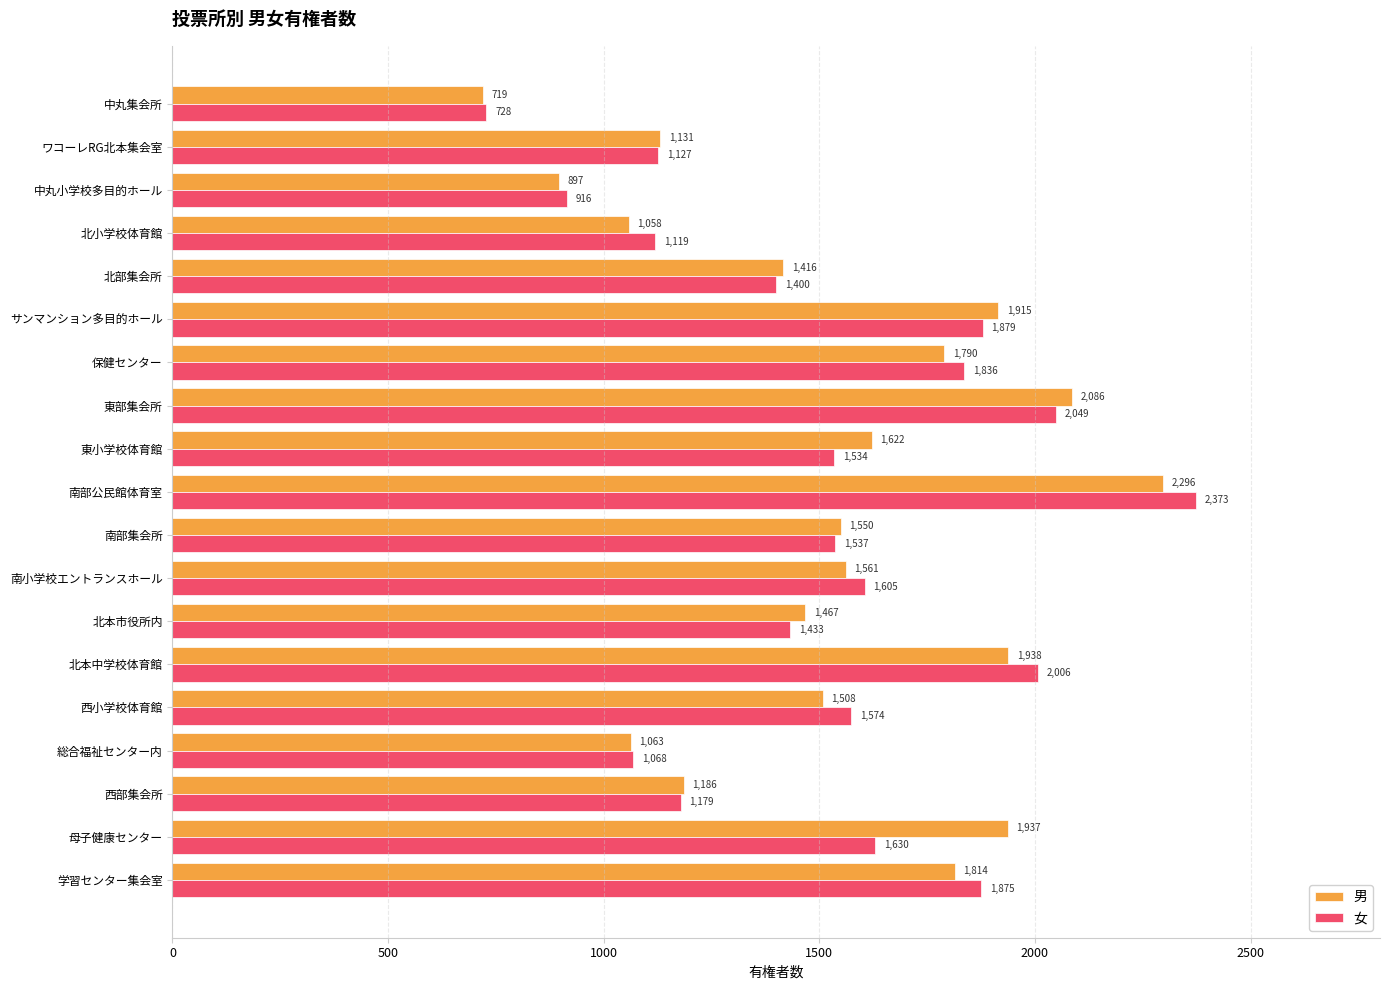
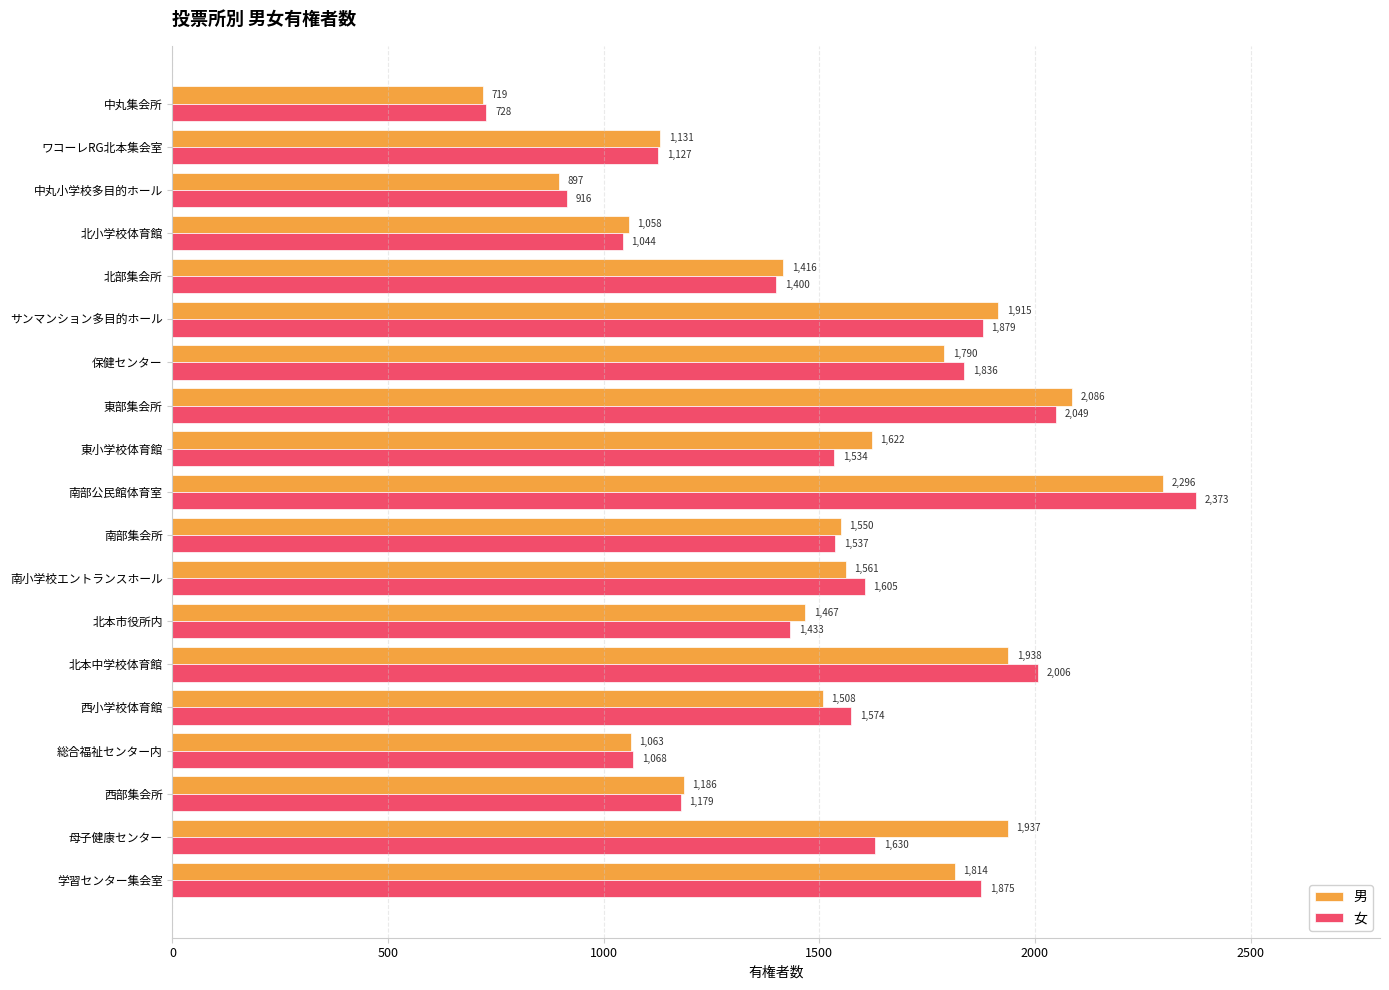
  {
    "男": {
      "中丸集会所": "719",
      "ワコーレRG北本集会室": "1,131",
      "中丸小学校多目的ホール": "897",
      "北小学校体育館": "1,058",
      "北部集会所": "1,416",
      "サンマンション多目的ホール": "1,915",
      "保健センター": "1,790",
      "東部集会所": "2,086",
      "東小学校体育館": "1,622",
      "南部公民館体育室": "2,296",
      "南部集会所": "1,550",
      "南小学校エントランスホール": "1,561",
      "北本市役所内": "1,467",
      "北本中学校体育館": "1,938",
      "西小学校体育館": "1,508",
      "総合福祉センター内": "1,063",
      "西部集会所": "1,186",
      "母子健康センター": "1,937",
      "学習センター集会室": "1,814"
    },
    "女": {
      "中丸集会所": "728",
      "ワコーレRG北本集会室": "1,127",
      "中丸小学校多目的ホール": "916",
-     "北小学校体育館": "1,119",
+     "北小学校体育館": "1,044",
      "北部集会所": "1,400",
      "サンマンション多目的ホール": "1,879",
      "保健センター": "1,836",
      "東部集会所": "2,049",
      "東小学校体育館": "1,534",
      "南部公民館体育室": "2,373",
      "南部集会所": "1,537",
      "南小学校エントランスホール": "1,605",
      "北本市役所内": "1,433",
      "北本中学校体育館": "2,006",
      "西小学校体育館": "1,574",
      "総合福祉センター内": "1,068",
      "西部集会所": "1,179",
      "母子健康センター": "1,630",
      "学習センター集会室": "1,875"
    }
  }
